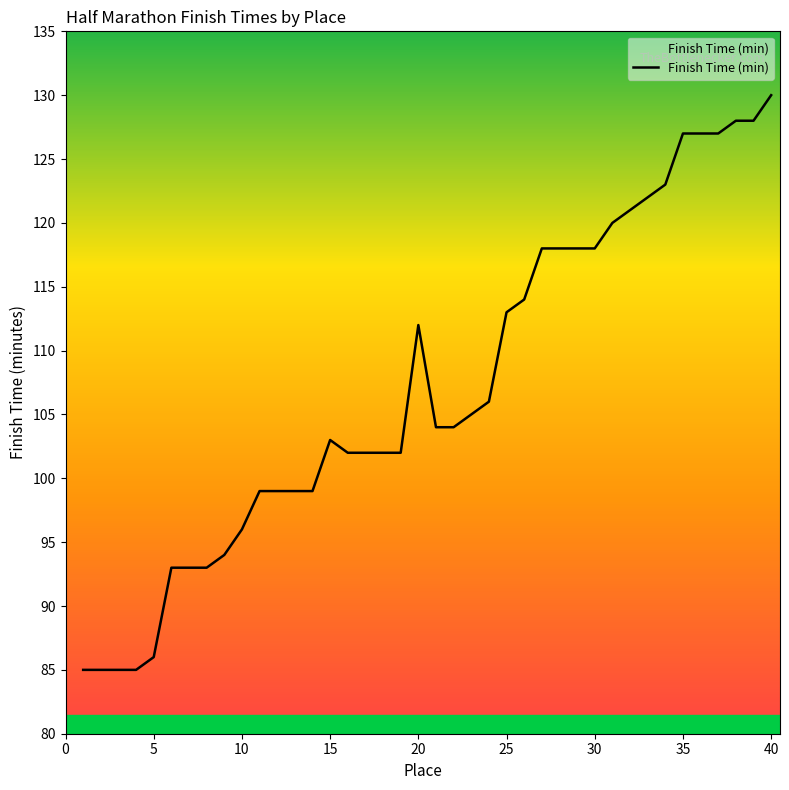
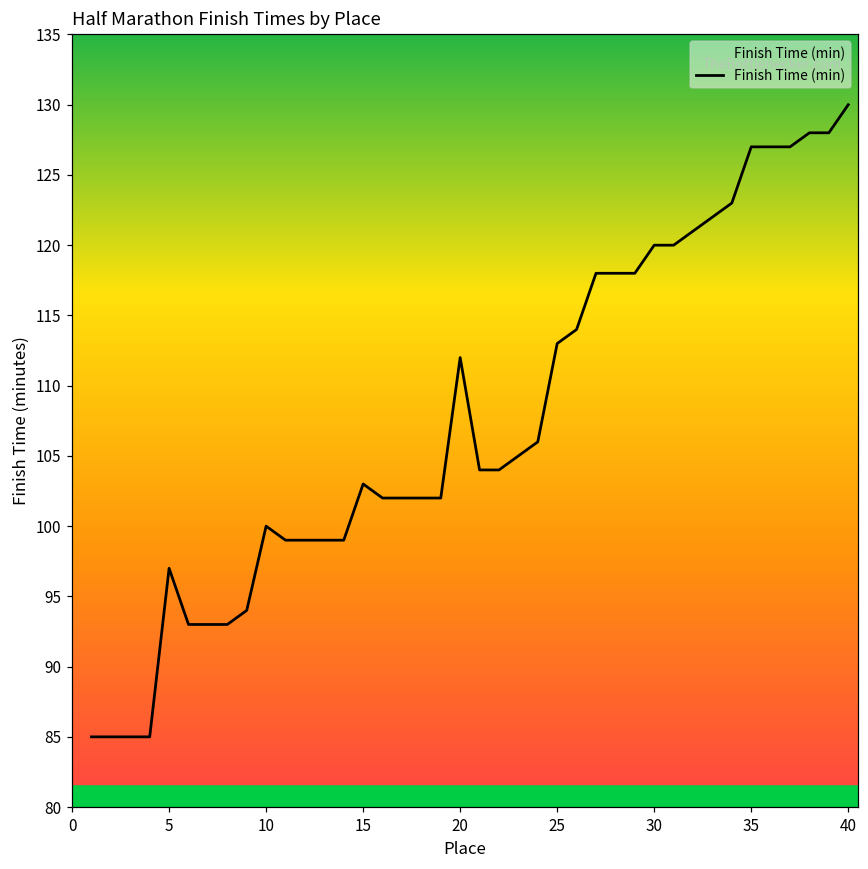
  {
-   "5": 86,
-   "10": 96,
+   "5": 97,
+   "10": 100,
    "15": 103,
    "20": 112,
    "25": 113,
-   "30": 118,
+   "30": 120,
    "35": 127,
    "40": 130
  }
